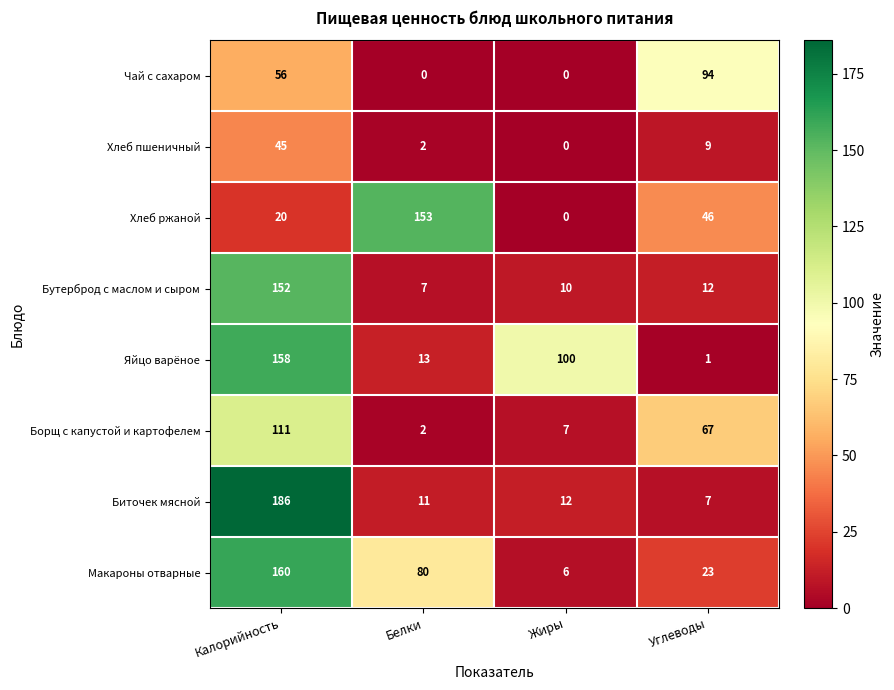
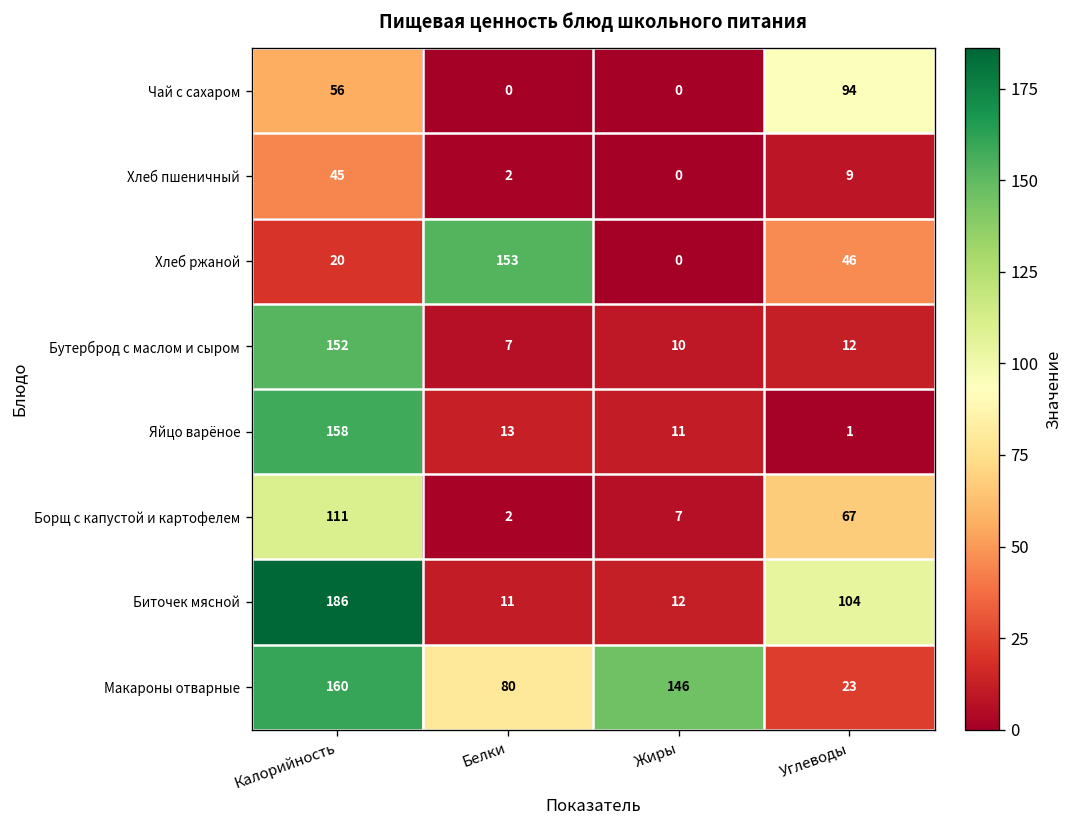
  {
    "Чай с сахаром": {
      "Калорийность": 56,
      "Белки": 0,
      "Жиры": 0,
      "Углеводы": 94
    },
    "Хлеб пшеничный": {
      "Калорийность": 45,
      "Белки": 2,
      "Жиры": 0,
      "Углеводы": 9
    },
    "Хлеб ржаной": {
      "Калорийность": 20,
      "Белки": 153,
      "Жиры": 0,
      "Углеводы": 46
    },
    "Бутерброд с маслом и сыром": {
      "Калорийность": 152,
      "Белки": 7,
      "Жиры": 10,
      "Углеводы": 12
    },
    "Яйцо варёное": {
      "Калорийность": 158,
      "Белки": 13,
-     "Жиры": 100,
+     "Жиры": 11,
      "Углеводы": 1
    },
    "Борщ с капустой и картофелем": {
      "Калорийность": 111,
      "Белки": 2,
      "Жиры": 7,
      "Углеводы": 67
    },
    "Биточек мясной": {
      "Калорийность": 186,
      "Белки": 11,
      "Жиры": 12,
-     "Углеводы": 7
+     "Углеводы": 104
    },
    "Макароны отварные": {
      "Калорийность": 160,
      "Белки": 80,
-     "Жиры": 6,
+     "Жиры": 146,
      "Углеводы": 23
    }
  }
